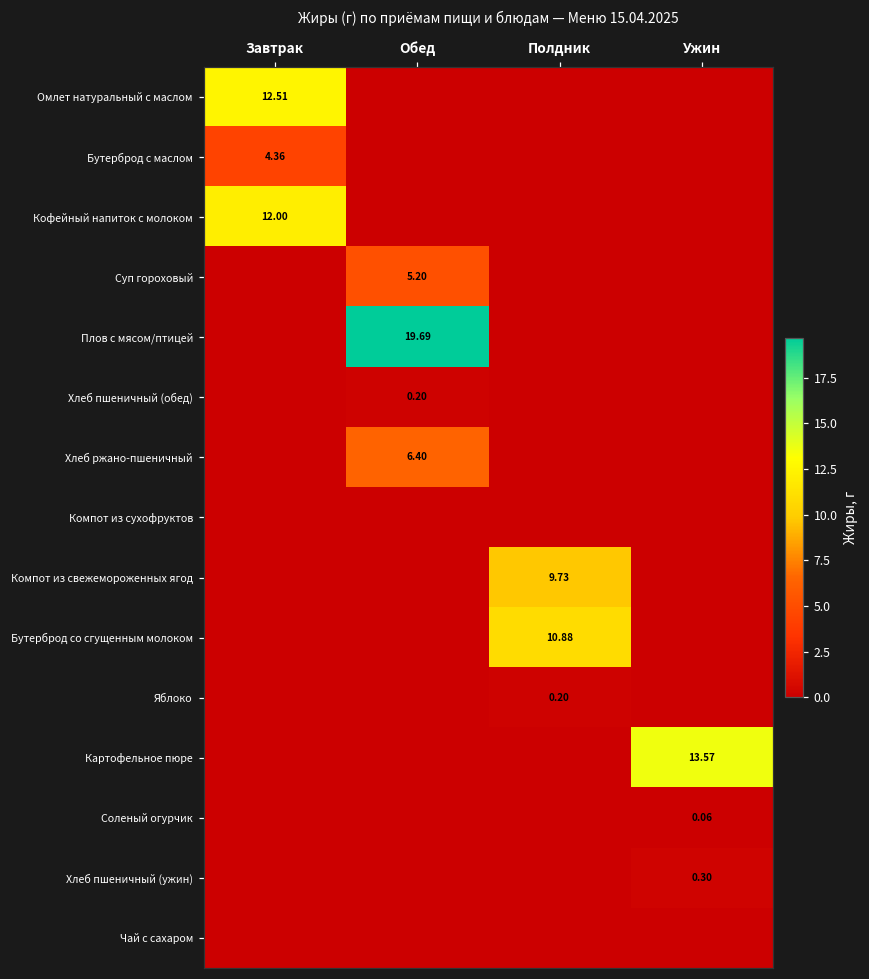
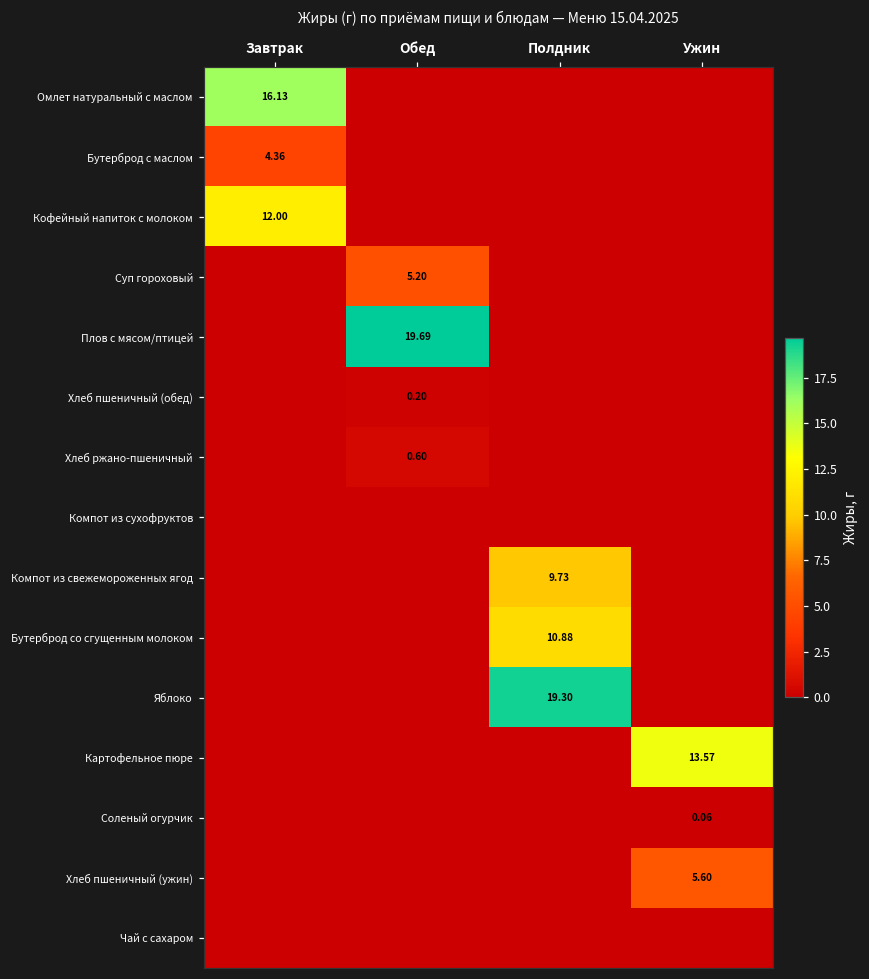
  {
    "Омлет натуральный с маслом": {
-     "Завтрак": 12.51
+     "Завтрак": 16.13
    },
    "Бутерброд с маслом": {
      "Завтрак": 4.36
    },
    "Кофейный напиток с молоком": {
      "Завтрак": 12.00
    },
    "Суп гороховый": {
      "Обед": 5.20
    },
    "Плов с мясом/птицей": {
      "Обед": 19.69
    },
    "Хлеб пшеничный (обед)": {
      "Обед": 0.20
    },
    "Хлеб ржано-пшеничный": {
-     "Обед": 6.40
+     "Обед": 0.60
    },
    "Компот из свежемороженных ягод": {
      "Полдник": 9.73
    },
    "Бутерброд со сгущенным молоком": {
      "Полдник": 10.88
    },
    "Яблоко": {
-     "Полдник": 0.20
+     "Полдник": 19.30
    },
    "Картофельное пюре": {
      "Ужин": 13.57
    },
    "Соленый огурчик": {
      "Ужин": 0.06
    },
    "Хлеб пшеничный (ужин)": {
-     "Ужин": 0.30
+     "Ужин": 5.60
    }
  }
